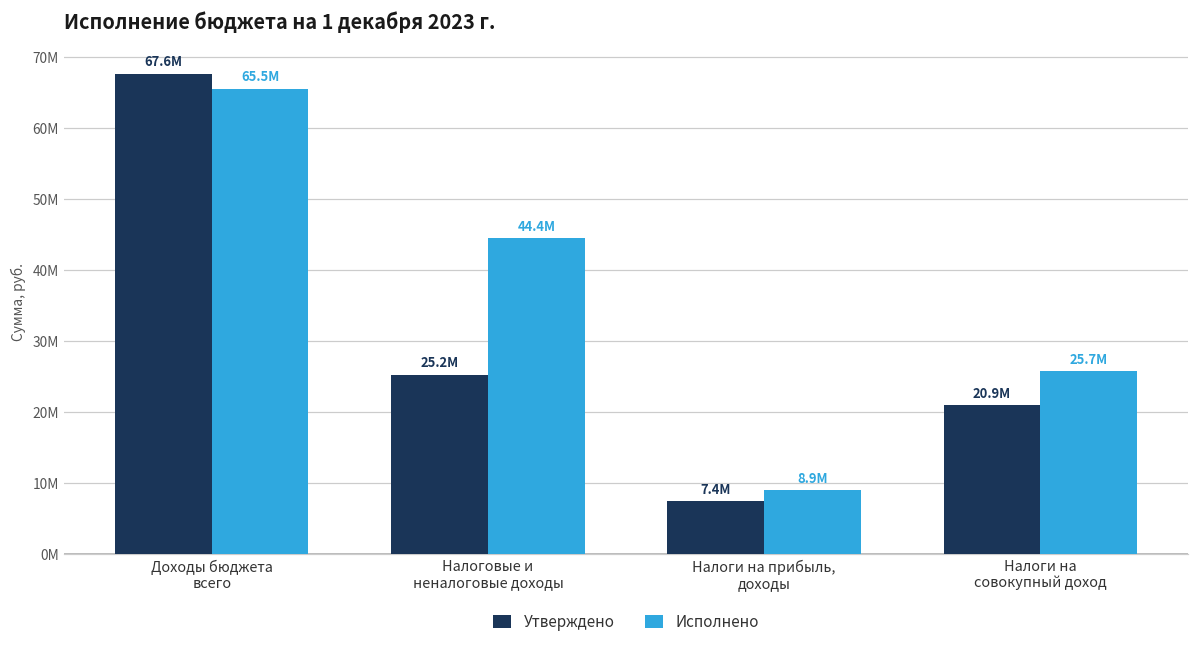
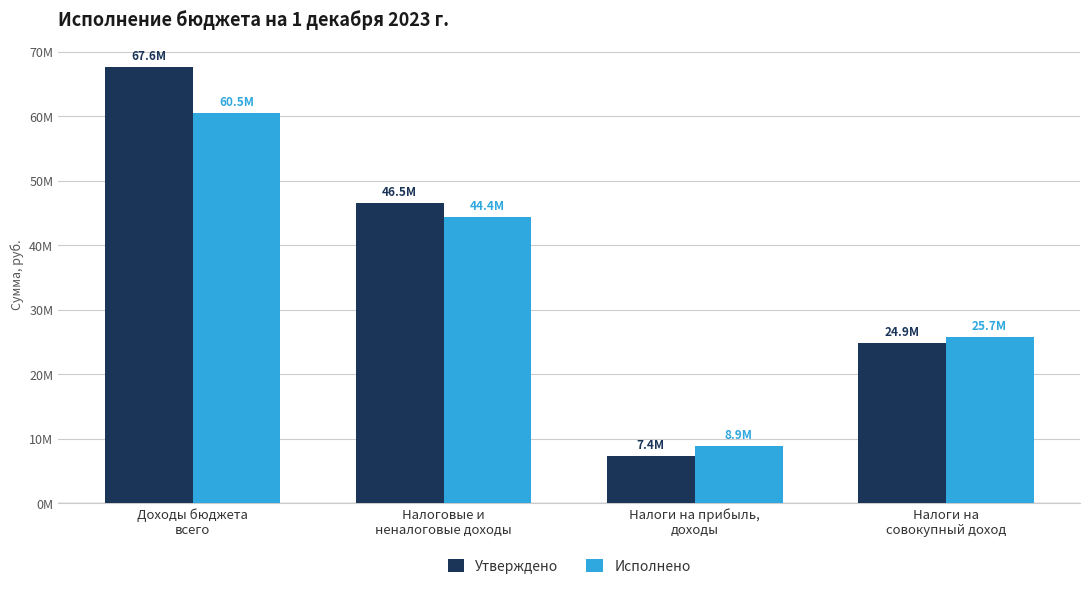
  {
    "Утверждено": {
      "Доходы бюджета всего": "67.6M",
-     "Налоговые и неналоговые доходы": "25.2M",
+     "Налоговые и неналоговые доходы": "46.5M",
      "Налоги на прибыль, доходы": "7.4M",
-     "Налоги на совокупный доход": "20.9M"
+     "Налоги на совокупный доход": "24.9M"
    },
    "Исполнено": {
-     "Доходы бюджета всего": "65.5M",
+     "Доходы бюджета всего": "60.5M",
      "Налоговые и неналоговые доходы": "44.4M",
      "Налоги на прибыль, доходы": "8.9M",
      "Налоги на совокупный доход": "25.7M"
    }
  }
